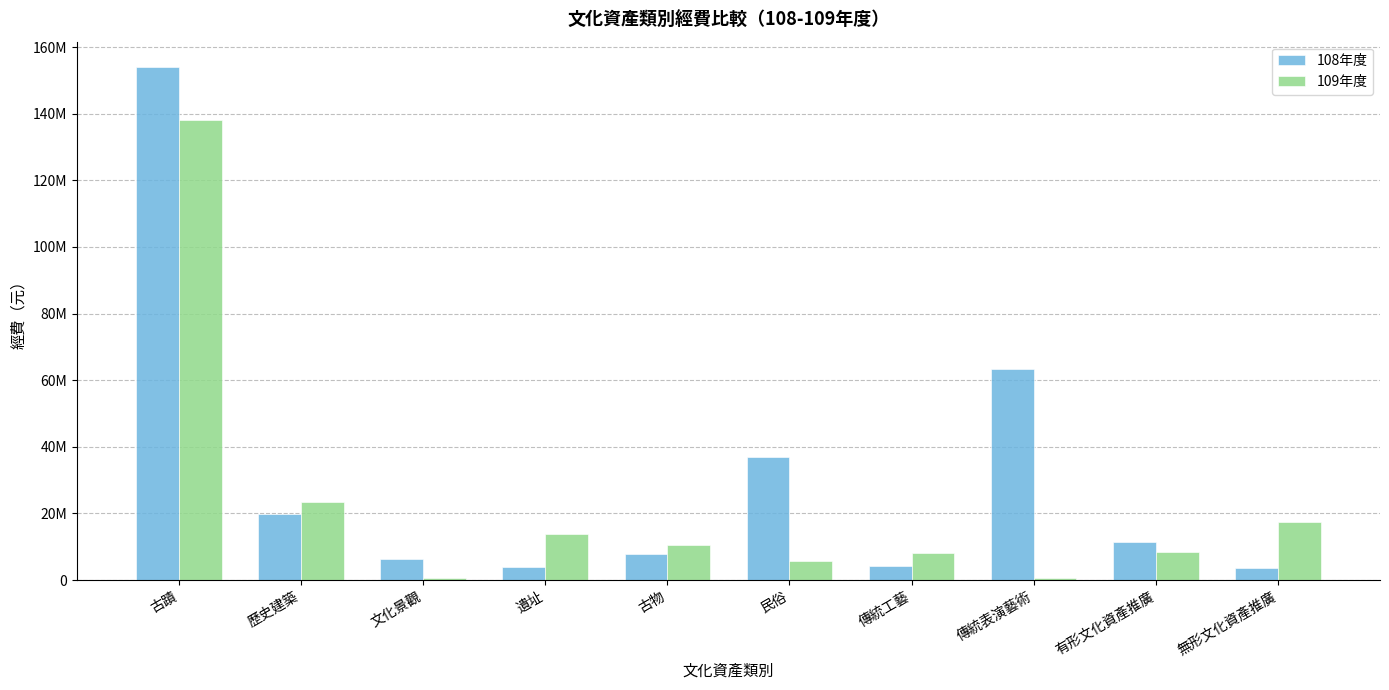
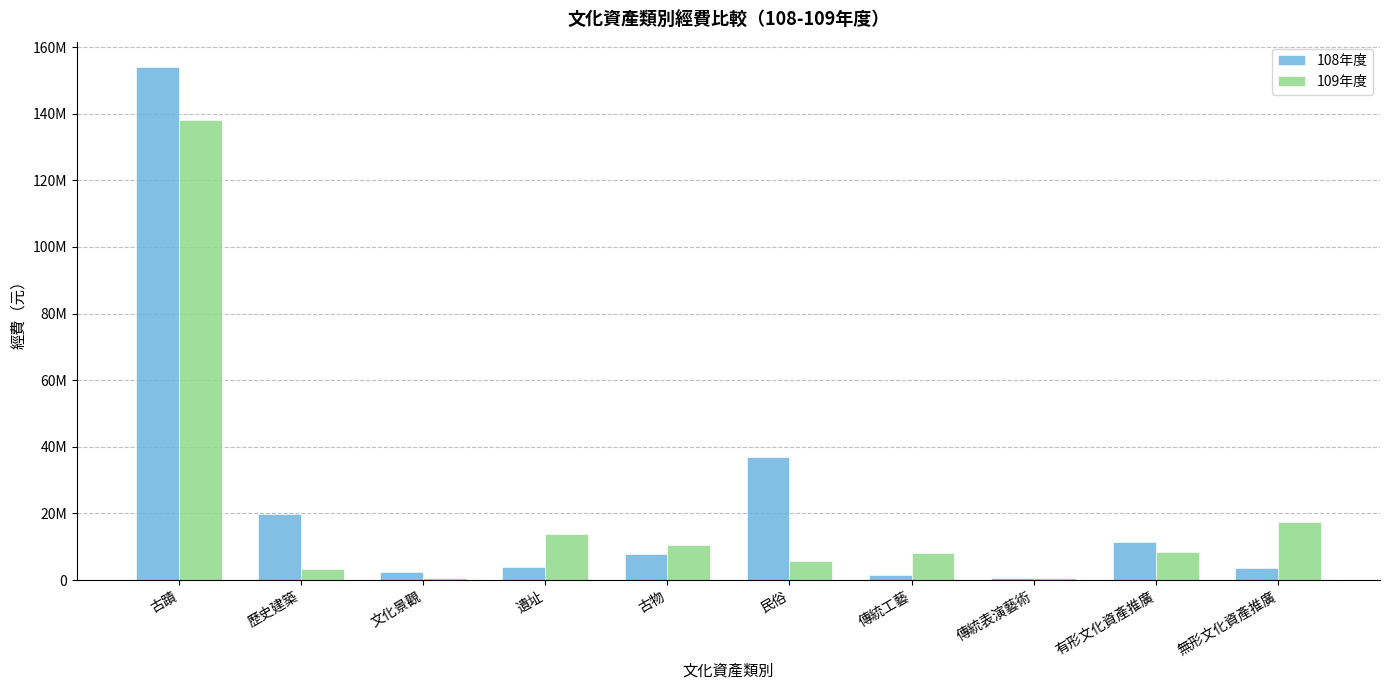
  {
    "108年度": {
      "古蹟": 154000000,
      "歷史建築": 20000000,
-     "文化景觀": 6000000,
+     "文化景觀": 3000000,
      "遺址": 4000000,
      "古物": 8000000,
      "民俗": 37000000,
-     "傳統工藝": 4000000,
-     "傳統表演藝術": 63000000,
+     "傳統工藝": 2000000,
+     "傳統表演藝術": 1000000,
      "有形文化資產推廣": 11000000,
      "無形文化資產推廣": 4000000
    },
    "109年度": {
      "古蹟": 138000000,
-     "歷史建築": 23000000,
+     "歷史建築": 3000000,
      "遺址": 14000000,
      "古物": 11000000,
      "民俗": 6000000,
      "傳統工藝": 8000000,
      "有形文化資產推廣": 8000000,
      "無形文化資產推廣": 18000000
    }
  }
